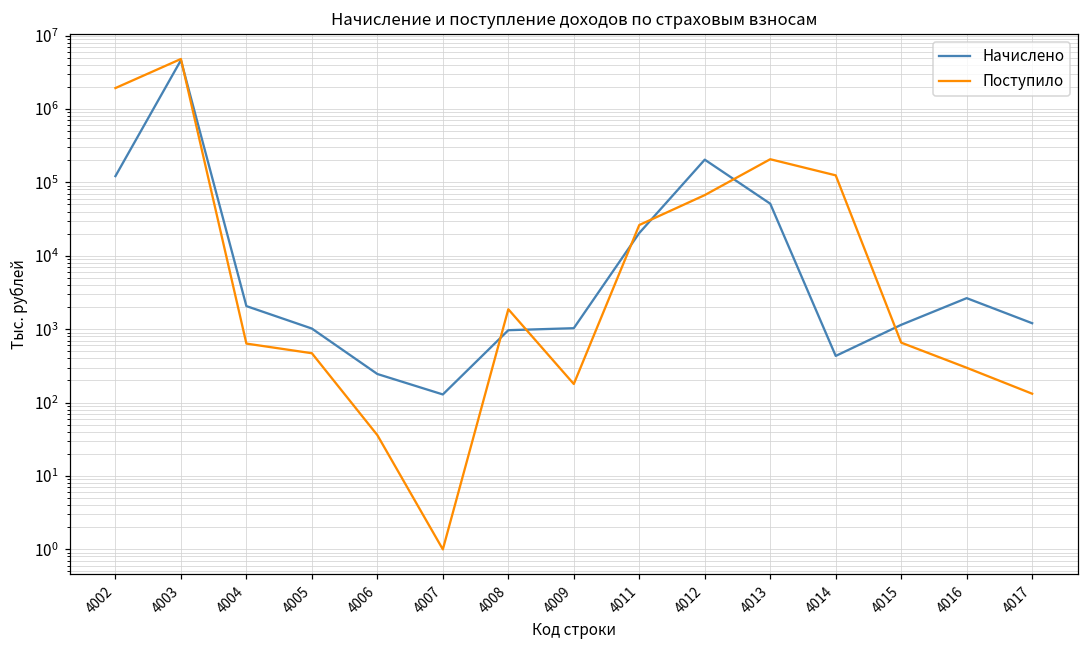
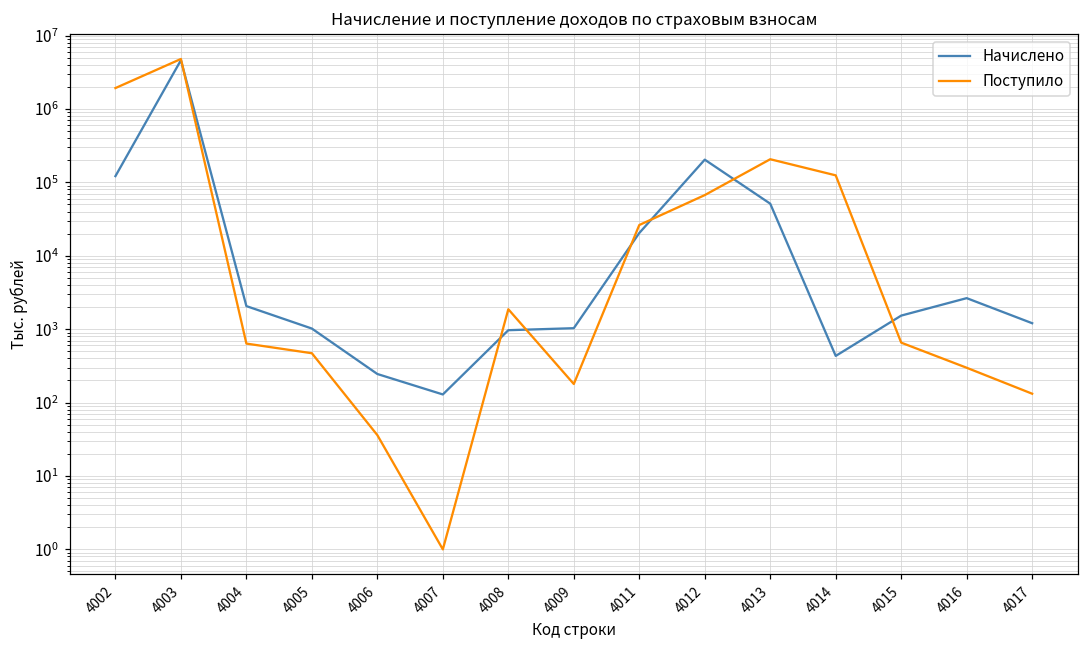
  {
    "Начислено": {
      "4002": 120000,
      "4004": 2100,
      "4005": 1000,
      "4006": 250,
      "4007": 130,
      "4008": 1000,
      "4009": 1000,
      "4011": 20000,
      "4012": 200000,
      "4013": 50000,
      "4014": 400,
-     "4015": 1100,
+     "4015": 1500,
      "4016": 2600,
      "4017": 1200
    },
    "Поступило": {
      "4002": 1900000,
      "4004": 600,
      "4005": 500,
      "4006": 40,
      "4007": 1,
      "4008": 1900,
      "4009": 180,
      "4011": 26000,
      "4012": 70000,
      "4013": 210000,
      "4014": 120000,
      "4015": 700,
      "4016": 300,
      "4017": 130
    }
  }
